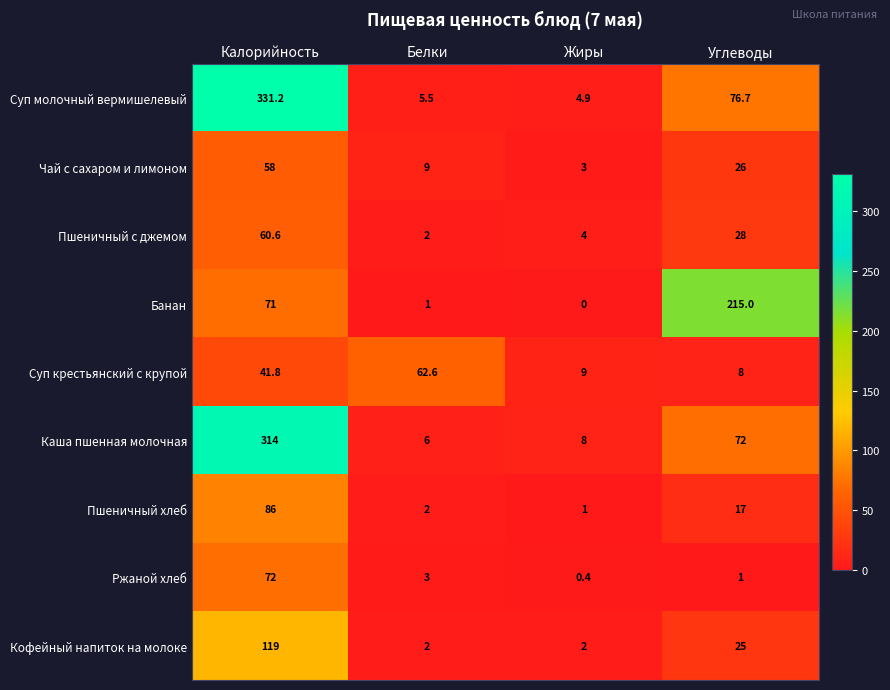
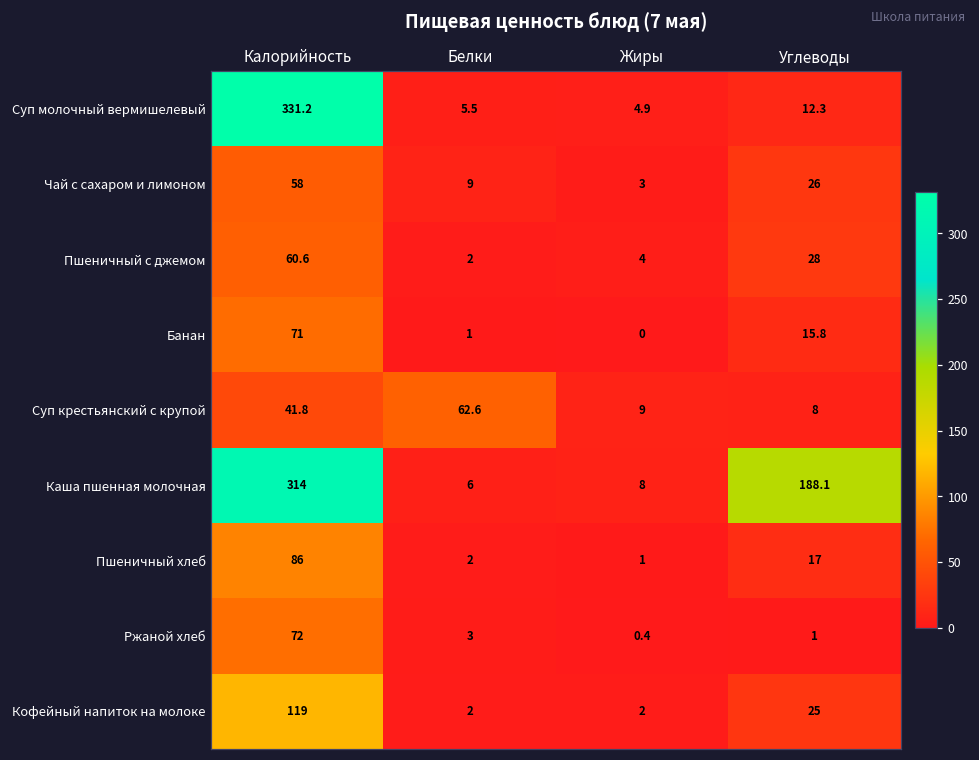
  {
    "Суп молочный вермишелевый": {
      "Калорийность": 331.2,
      "Белки": 5.5,
      "Жиры": 4.9,
-     "Углеводы": 76.7
+     "Углеводы": 12.3
    },
    "Чай с сахаром и лимоном": {
      "Калорийность": 58,
      "Белки": 9,
      "Жиры": 3,
      "Углеводы": 26
    },
    "Пшеничный с джемом": {
      "Калорийность": 60.6,
      "Белки": 2,
      "Жиры": 4,
      "Углеводы": 28
    },
    "Банан": {
      "Калорийность": 71,
      "Белки": 1,
      "Жиры": 0,
-     "Углеводы": 215.0
+     "Углеводы": 15.8
    },
    "Суп крестьянский с крупой": {
      "Калорийность": 41.8,
      "Белки": 62.6,
      "Жиры": 9,
      "Углеводы": 8
    },
    "Каша пшенная молочная": {
      "Калорийность": 314,
      "Белки": 6,
      "Жиры": 8,
-     "Углеводы": 72
+     "Углеводы": 188.1
    },
    "Пшеничный хлеб": {
      "Калорийность": 86,
      "Белки": 2,
      "Жиры": 1,
      "Углеводы": 17
    },
    "Ржаной хлеб": {
      "Калорийность": 72,
      "Белки": 3,
      "Жиры": 0.4,
      "Углеводы": 1
    },
    "Кофейный напиток на молоке": {
      "Калорийность": 119,
      "Белки": 2,
      "Жиры": 2,
      "Углеводы": 25
    }
  }
